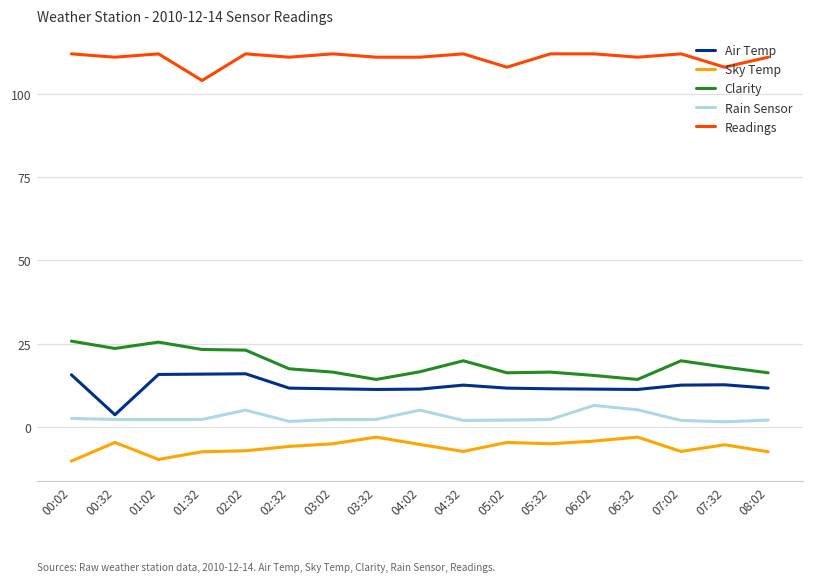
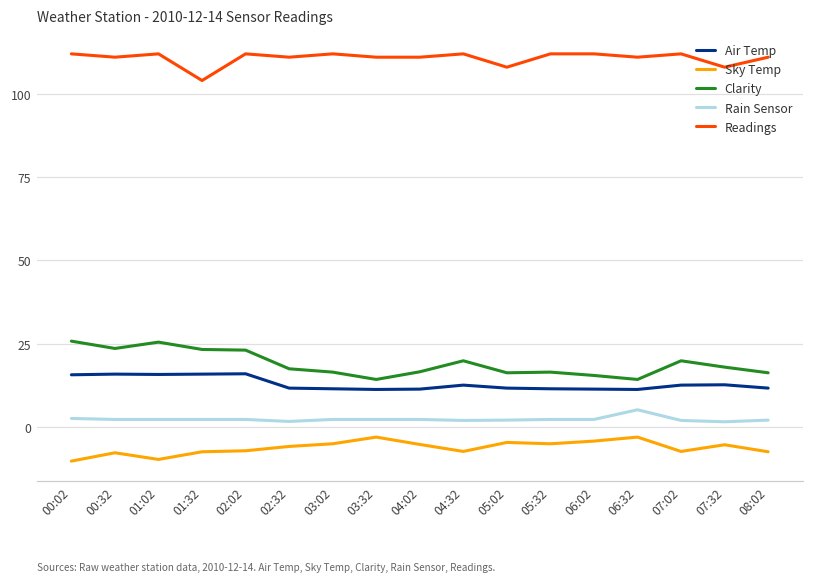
  {
    "Air Temp": {
      "00:02": 16,
-     "00:32": 4,
+     "00:32": 16,
      "01:02": 16,
      "01:32": 16,
      "02:02": 16,
      "02:32": 12,
      "03:02": 12,
      "03:32": 11,
      "04:02": 11,
      "04:32": 13,
      "05:02": 12,
      "05:32": 12,
      "06:02": 11,
      "06:32": 11,
      "07:02": 13,
      "07:32": 13,
      "08:02": 12
    },
    "Sky Temp": {
      "00:02": -10,
-     "00:32": -5,
+     "00:32": -8,
      "01:02": -10,
      "01:32": -7,
      "02:02": -7,
      "02:32": -6,
      "03:02": -5,
      "03:32": -3,
      "04:02": -5,
      "04:32": -7,
      "05:02": -5,
      "05:32": -5,
      "06:02": -4,
      "06:32": -3,
      "07:02": -7,
      "07:32": -5,
      "08:02": -7
    },
    "Clarity": {
      "00:02": 26,
      "00:32": 24,
      "01:02": 26,
      "01:32": 23,
      "02:02": 23,
      "02:32": 18,
      "03:02": 17,
      "03:32": 14,
      "04:02": 17,
      "04:32": 20,
      "05:02": 16,
      "05:32": 17,
      "06:02": 16,
      "06:32": 14,
      "07:02": 20,
      "07:32": 18,
      "08:02": 16
    },
    "Rain Sensor": {
      "00:02": 3,
      "00:32": 2,
      "01:02": 2,
      "01:32": 2,
-     "02:02": 5,
+     "02:02": 2,
      "02:32": 2,
      "03:02": 2,
      "03:32": 2,
-     "04:02": 5,
+     "04:02": 2,
      "04:32": 2,
      "05:02": 2,
      "05:32": 2,
-     "06:02": 7,
+     "06:02": 2,
      "06:32": 5,
      "07:02": 2,
      "07:32": 2,
      "08:02": 2
    },
    "Readings": {
      "00:02": 112,
      "00:32": 111,
      "01:02": 112,
      "01:32": 104,
      "02:02": 112,
      "02:32": 111,
      "03:02": 112,
      "03:32": 111,
      "04:02": 111,
      "04:32": 112,
      "05:02": 108,
      "05:32": 112,
      "06:02": 112,
      "06:32": 111,
      "07:02": 112,
      "07:32": 108,
      "08:02": 111
    }
  }
